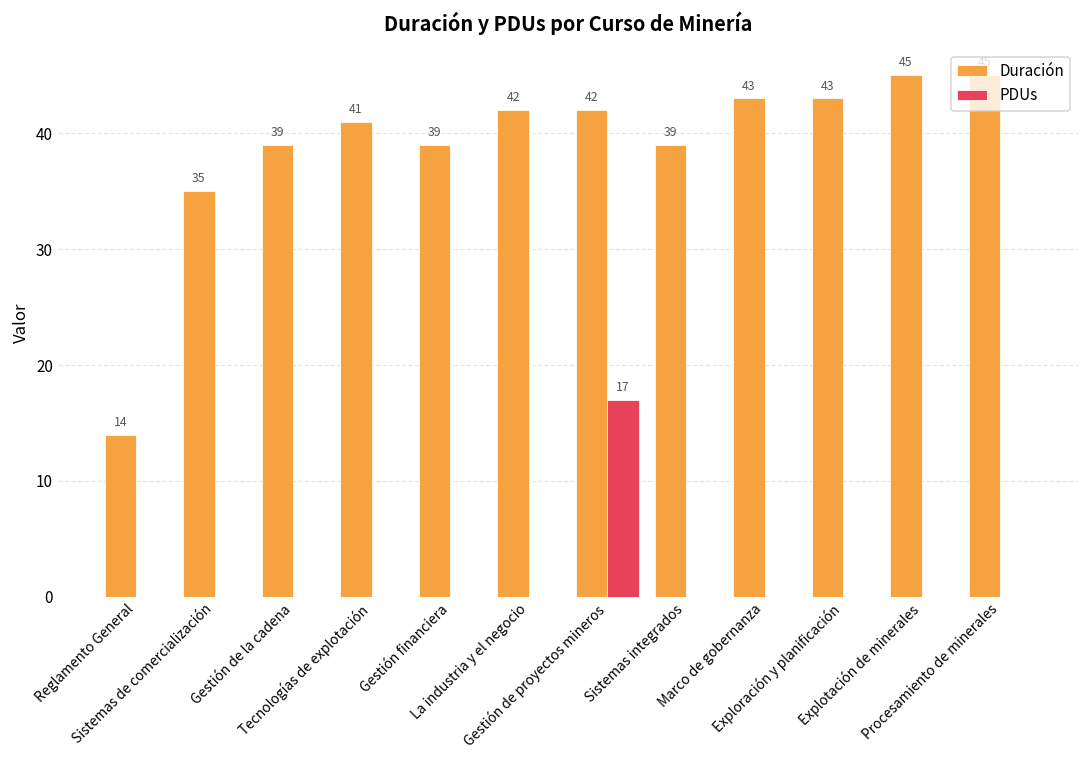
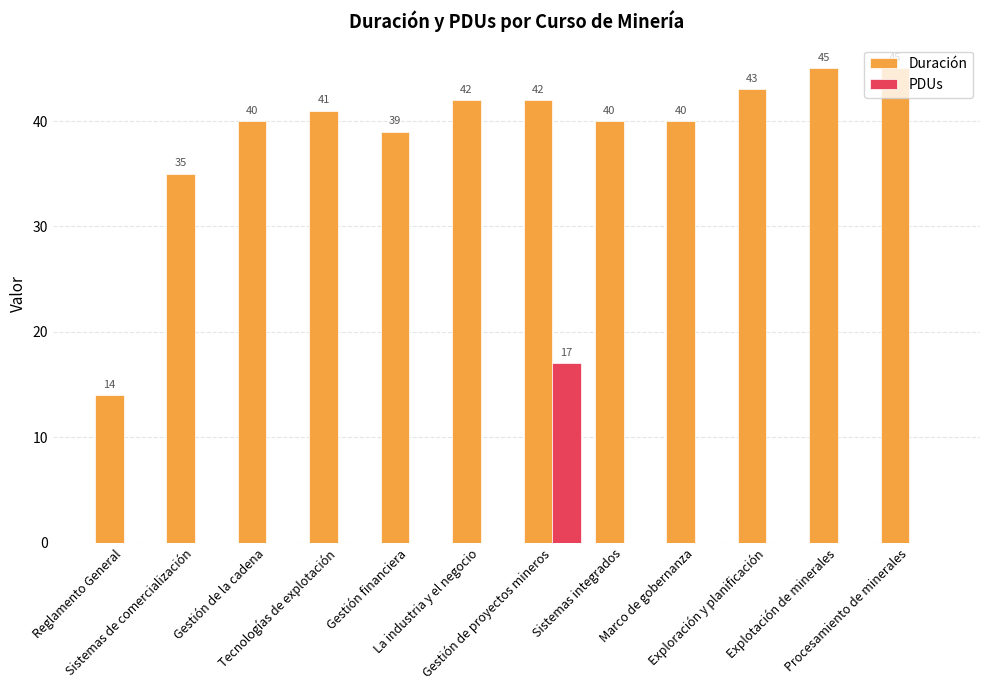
  {
    "Duración": {
      "Reglamento General": 14,
      "Sistemas de comercialización": 35,
-     "Gestión de la cadena": 39,
+     "Gestión de la cadena": 40,
      "Tecnologías de explotación": 41,
      "Gestión financiera": 39,
      "La industria y el negocio": 42,
      "Gestión de proyectos mineros": 42,
-     "Sistemas integrados": 39,
-     "Marco de gobernanza": 43,
+     "Sistemas integrados": 40,
+     "Marco de gobernanza": 40,
      "Exploración y planificación": 43,
      "Explotación de minerales": 45
    },
    "PDUs": {
      "Gestión de proyectos mineros": 17
    }
  }
